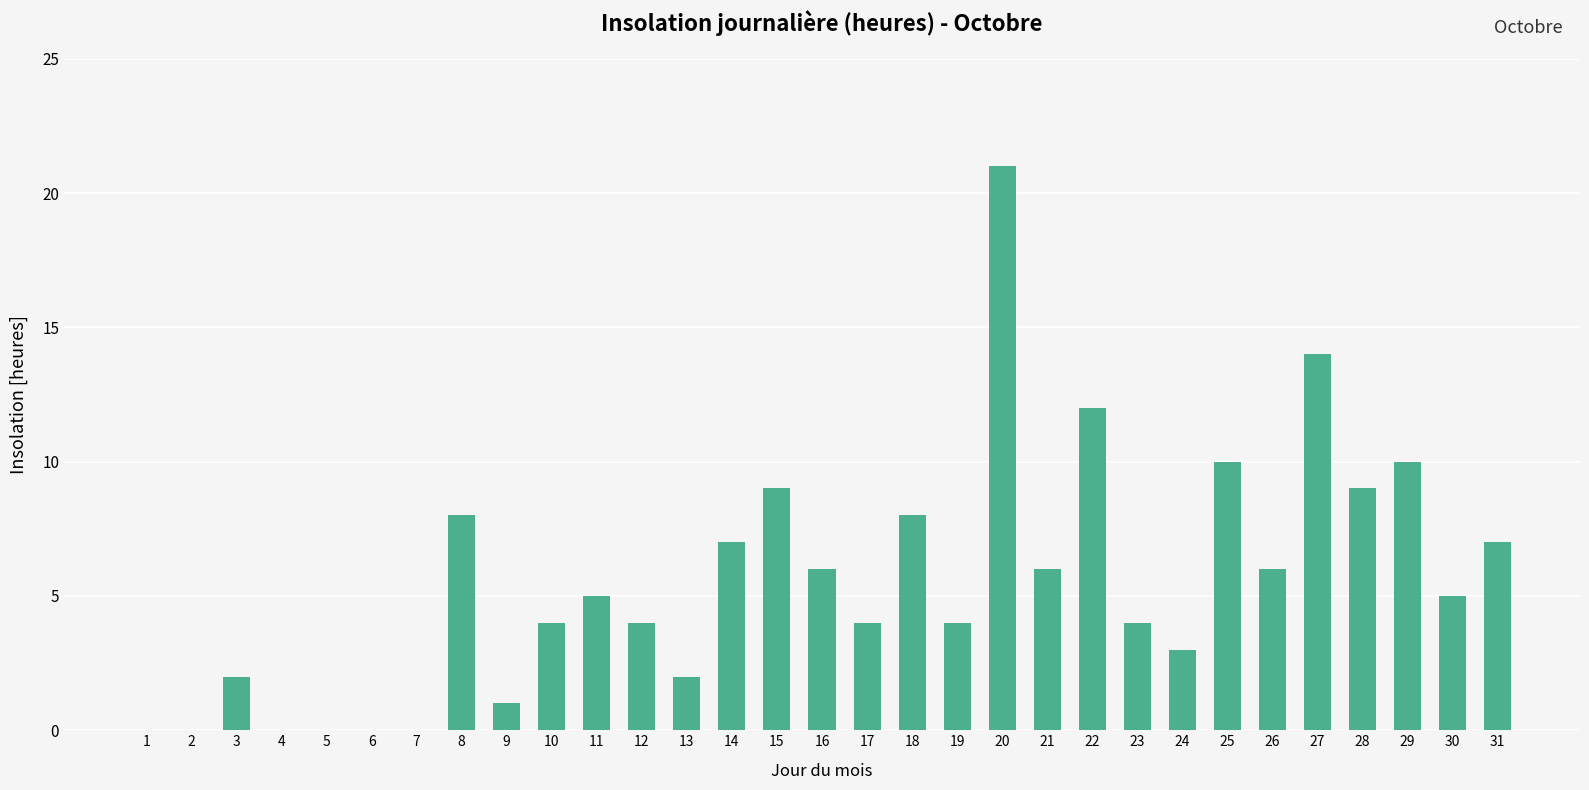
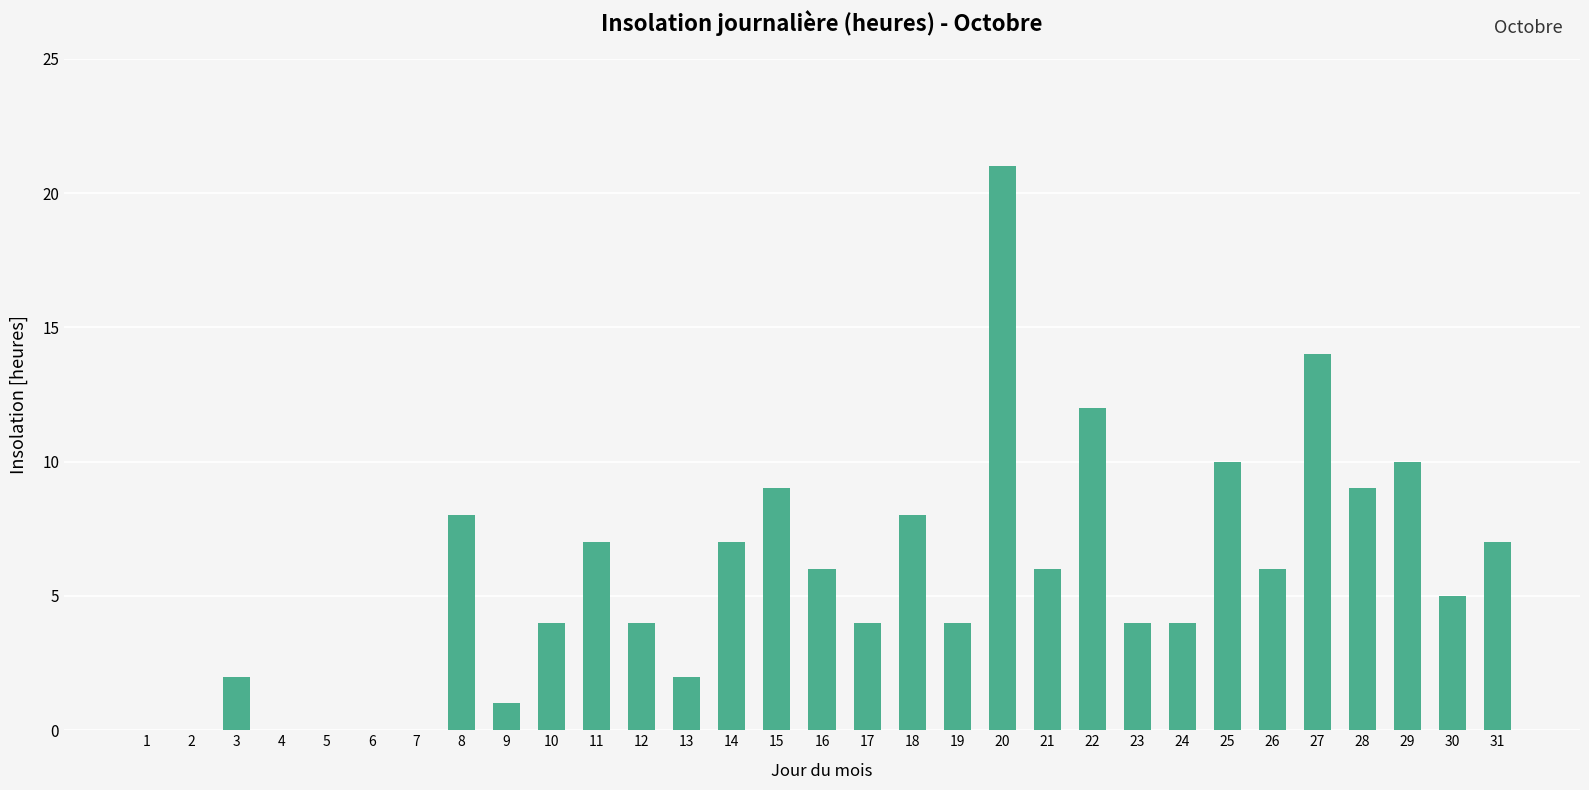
  {
    "1": 0,
    "2": 0,
    "3": 2,
    "4": 0,
    "5": 0,
    "6": 0,
    "7": 0,
    "8": 8,
    "9": 1,
    "10": 4,
-   "11": 5,
+   "11": 7,
    "12": 4,
    "13": 2,
    "14": 7,
    "15": 9,
    "16": 6,
    "17": 4,
    "18": 8,
    "19": 4,
    "20": 21,
    "21": 6,
    "22": 12,
    "23": 4,
-   "24": 3,
+   "24": 4,
    "25": 10,
    "26": 6,
    "27": 14,
    "28": 9,
    "29": 10,
    "30": 5,
    "31": 7
  }
